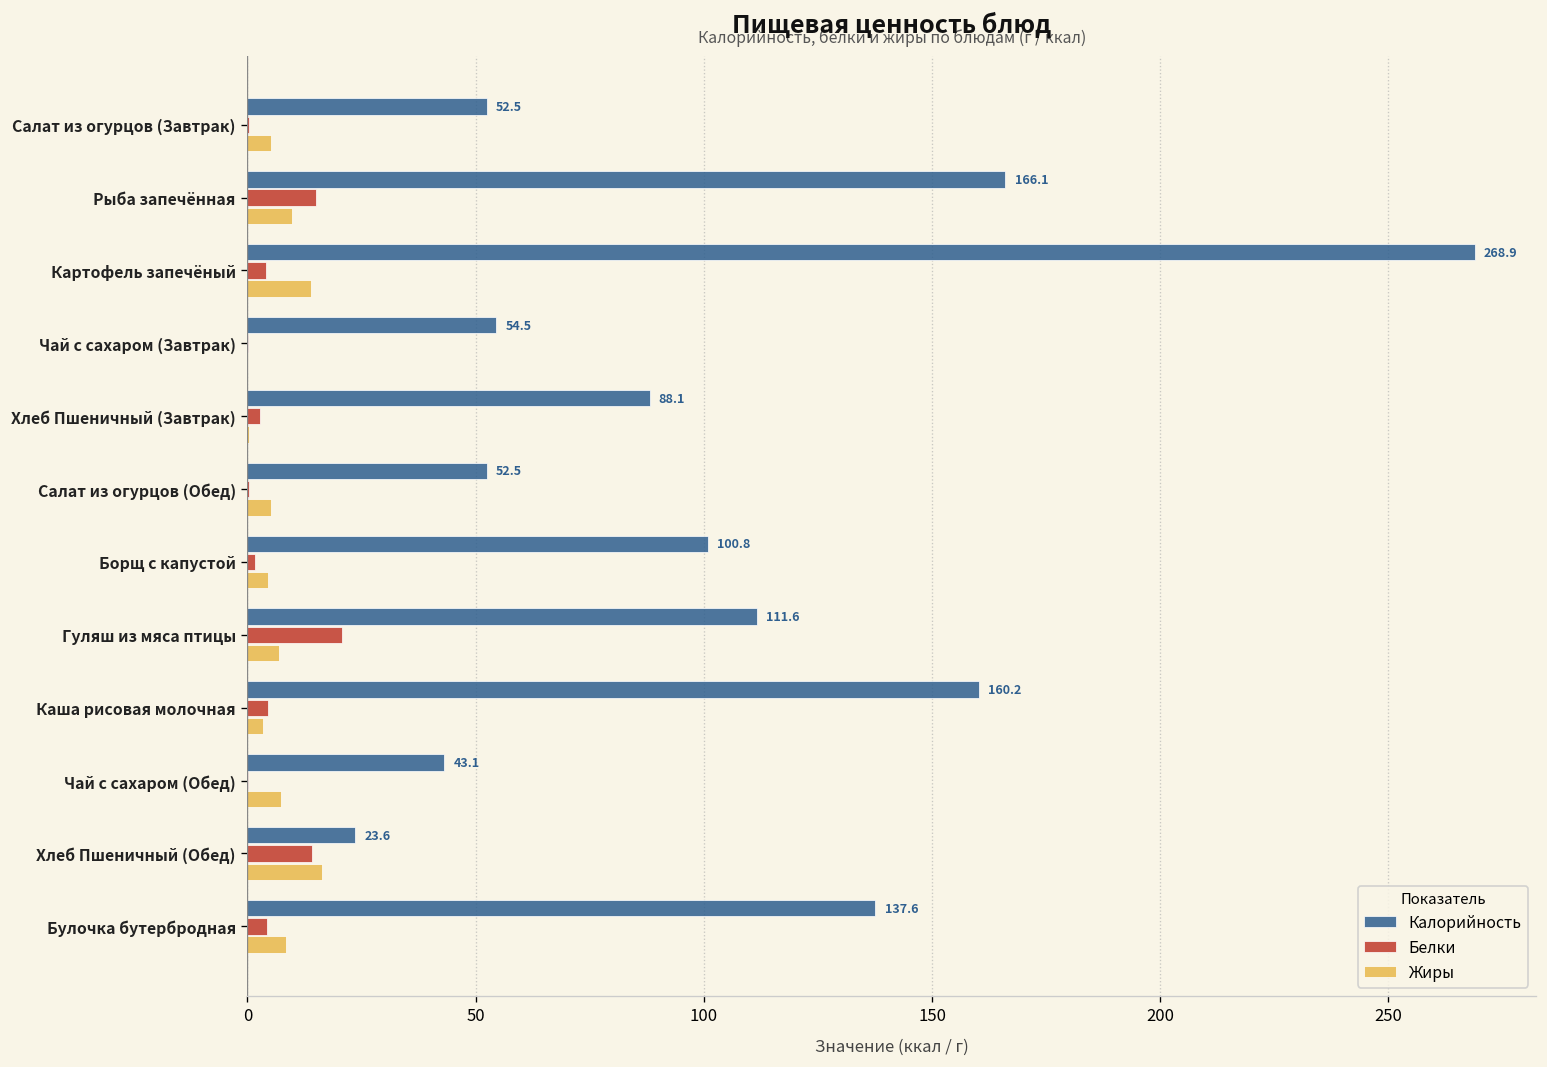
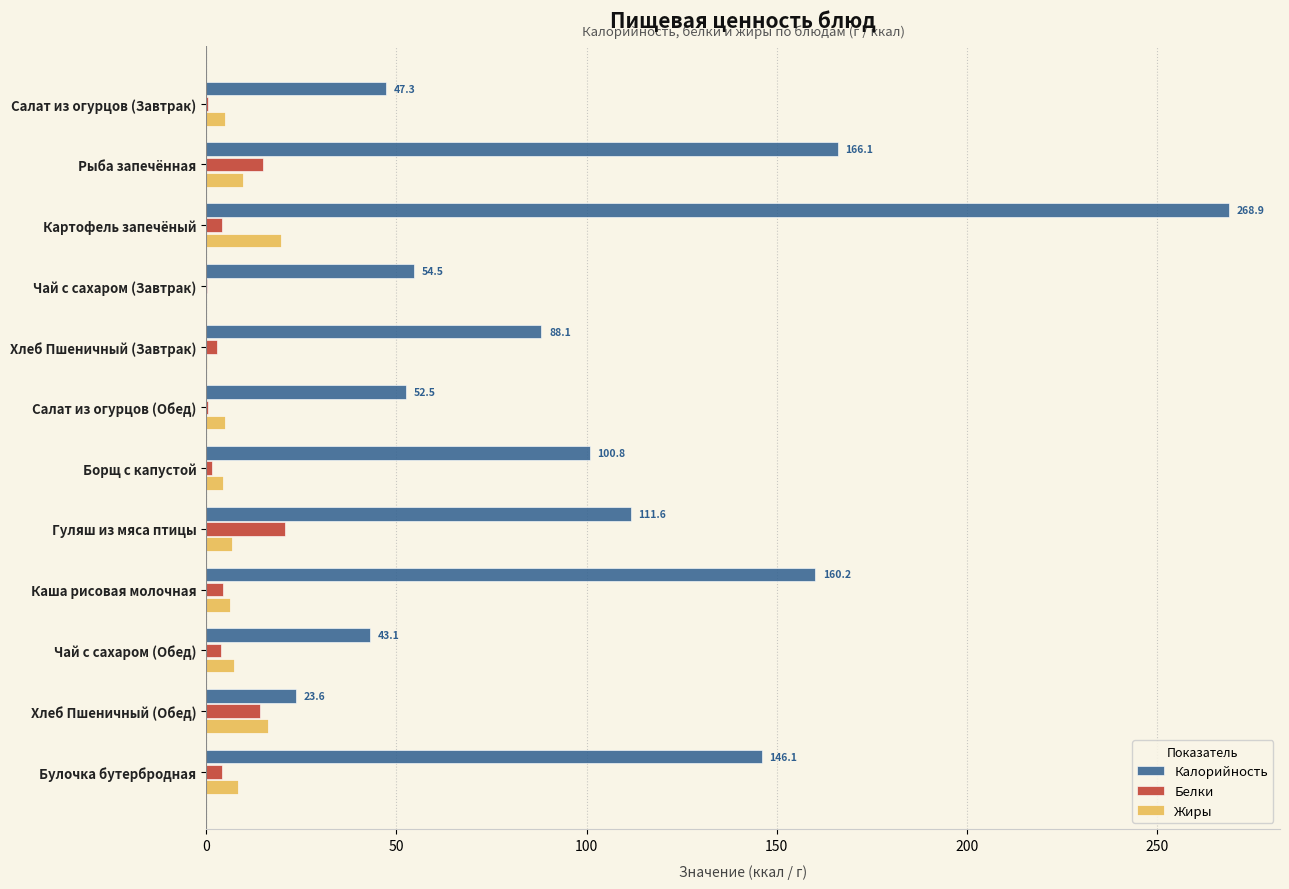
  {
    "Калорийность": {
-     "Салат из огурцов (Завтрак)": 52.5,
+     "Салат из огурцов (Завтрак)": 47.3,
      "Рыба запечённая": 166.1,
      "Картофель запечёный": 268.9,
      "Чай с сахаром (Завтрак)": 54.5,
      "Хлеб Пшеничный (Завтрак)": 88.1,
      "Салат из огурцов (Обед)": 52.5,
      "Борщ с капустой": 100.8,
      "Гуляш из мяса птицы": 111.6,
      "Каша рисовая молочная": 160.2,
      "Чай с сахаром (Обед)": 43.1,
      "Хлеб Пшеничный (Обед)": 23.6,
-     "Булочка бутербродная": 137.6
+     "Булочка бутербродная": 146.1
    },
    "Белки": {
      "Рыба запечённая": 15,
      "Картофель запечёный": 4,
      "Хлеб Пшеничный (Завтрак)": 3,
      "Борщ с капустой": 2,
      "Гуляш из мяса птицы": 21,
      "Каша рисовая молочная": 4,
-     "Чай с сахаром (Обед)": 0,
+     "Чай с сахаром (Обед)": 4,
      "Хлеб Пшеничный (Обед)": 14,
      "Булочка бутербродная": 4
    },
    "Жиры": {
      "Салат из огурцов (Завтрак)": 5,
      "Рыба запечённая": 10,
-     "Картофель запечёный": 14,
+     "Картофель запечёный": 20,
      "Салат из огурцов (Обед)": 5,
      "Борщ с капустой": 4,
      "Гуляш из мяса птицы": 7,
-     "Каша рисовая молочная": 4,
+     "Каша рисовая молочная": 6,
      "Чай с сахаром (Обед)": 7,
      "Хлеб Пшеничный (Обед)": 16,
      "Булочка бутербродная": 8
    }
  }
